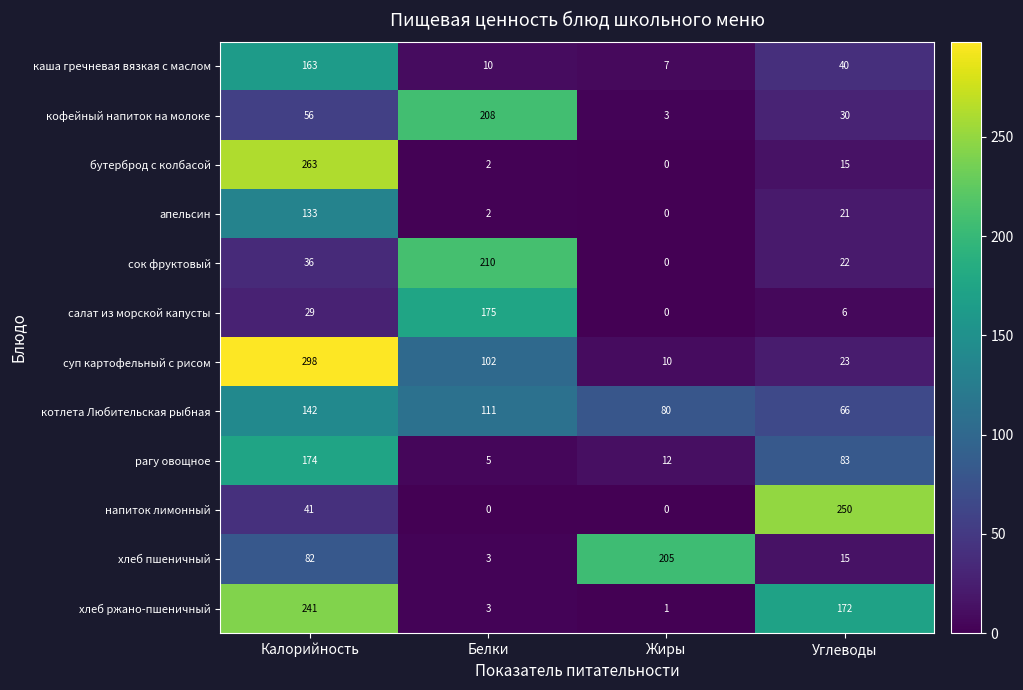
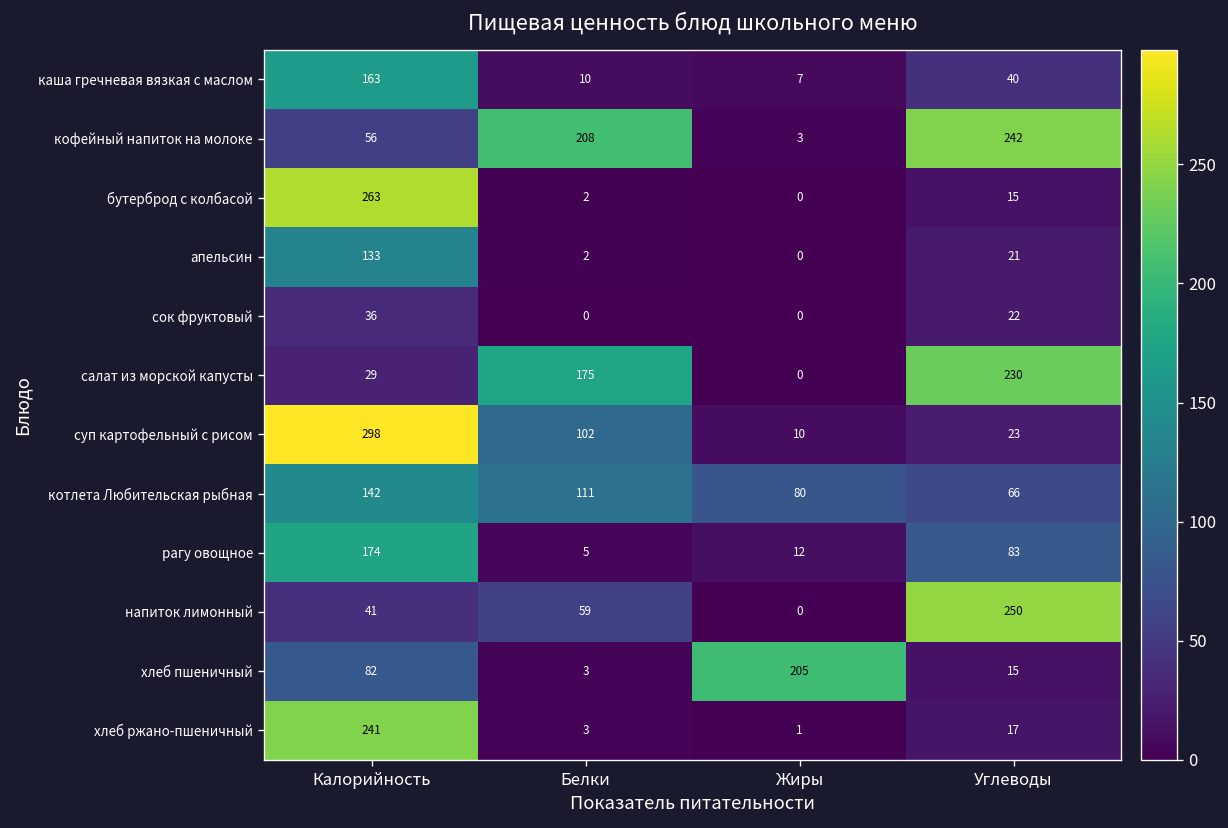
  {
    "каша гречневая вязкая с маслом": {
      "Калорийность": 163,
      "Белки": 10,
      "Жиры": 7,
      "Углеводы": 40
    },
    "кофейный напиток на молоке": {
      "Калорийность": 56,
      "Белки": 208,
      "Жиры": 3,
-     "Углеводы": 30
+     "Углеводы": 242
    },
    "бутерброд с колбасой": {
      "Калорийность": 263,
      "Белки": 2,
      "Жиры": 0,
      "Углеводы": 15
    },
    "апельсин": {
      "Калорийность": 133,
      "Белки": 2,
      "Жиры": 0,
      "Углеводы": 21
    },
    "сок фруктовый": {
      "Калорийность": 36,
-     "Белки": 210,
+     "Белки": 0,
      "Жиры": 0,
      "Углеводы": 22
    },
    "салат из морской капусты": {
      "Калорийность": 29,
      "Белки": 175,
      "Жиры": 0,
-     "Углеводы": 6
+     "Углеводы": 230
    },
    "суп картофельный с рисом": {
      "Калорийность": 298,
      "Белки": 102,
      "Жиры": 10,
      "Углеводы": 23
    },
    "котлета Любительская рыбная": {
      "Калорийность": 142,
      "Белки": 111,
      "Жиры": 80,
      "Углеводы": 66
    },
    "рагу овощное": {
      "Калорийность": 174,
      "Белки": 5,
      "Жиры": 12,
      "Углеводы": 83
    },
    "напиток лимонный": {
      "Калорийность": 41,
-     "Белки": 0,
+     "Белки": 59,
      "Жиры": 0,
      "Углеводы": 250
    },
    "хлеб пшеничный": {
      "Калорийность": 82,
      "Белки": 3,
      "Жиры": 205,
      "Углеводы": 15
    },
    "хлеб ржано-пшеничный": {
      "Калорийность": 241,
      "Белки": 3,
      "Жиры": 1,
-     "Углеводы": 172
+     "Углеводы": 17
    }
  }
